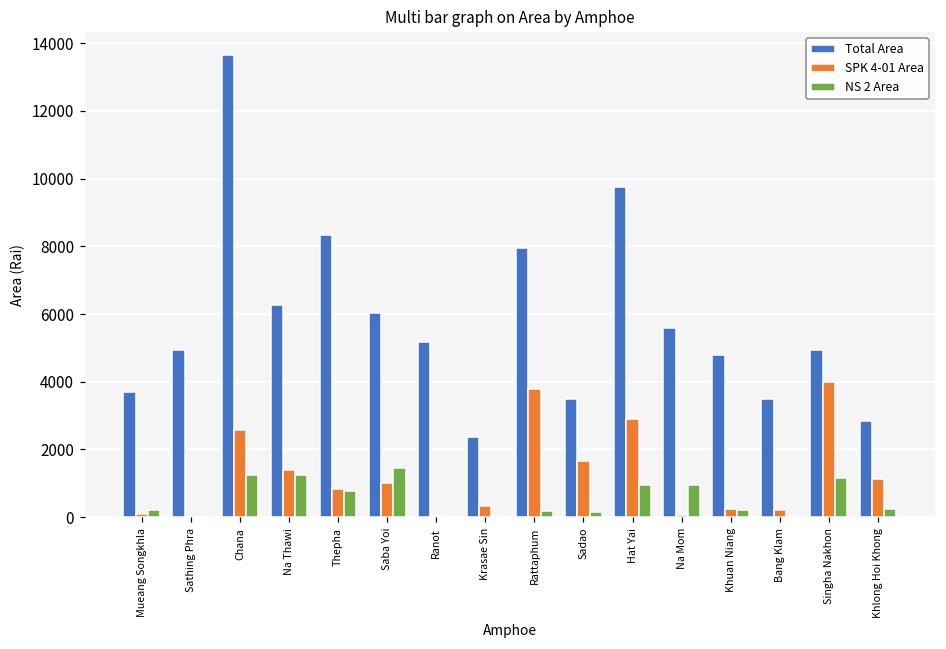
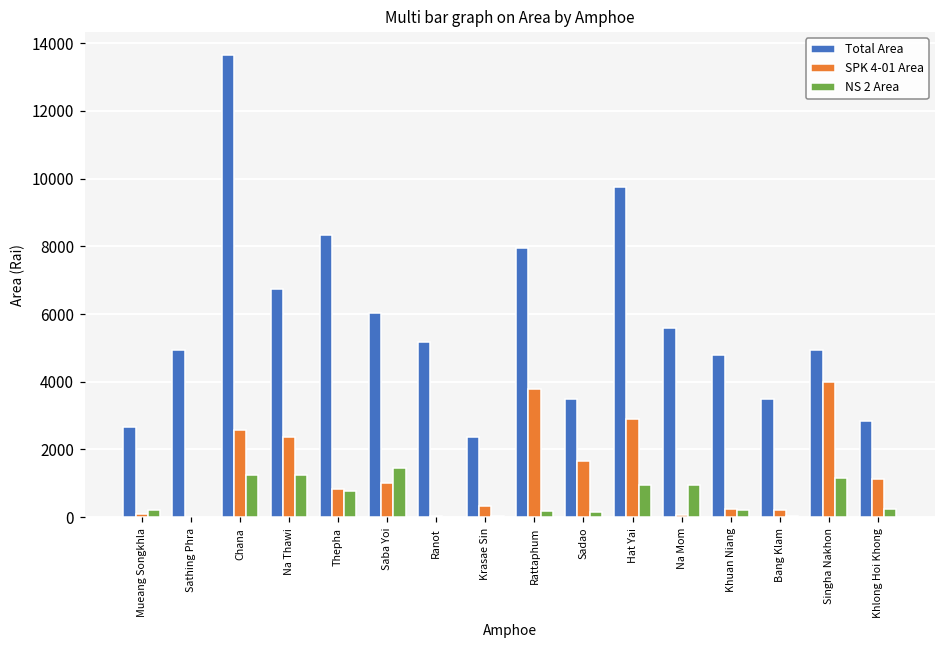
  {
    "Total Area": {
-     "Mueang Songkhla": 3700,
+     "Mueang Songkhla": 2700,
      "Sathing Phra": 4900,
      "Chana": 13600,
-     "Na Thawi": 6300,
+     "Na Thawi": 6700,
      "Thepha": 8300,
      "Saba Yoi": 6000,
      "Ranot": 5200,
      "Krasae Sin": 2400,
      "Rattaphum": 8000,
      "Sadao": 3500,
      "Hat Yai": 9800,
      "Na Mom": 5600,
      "Khuan Niang": 4800,
      "Bang Klam": 3500,
      "Singha Nakhon": 4900,
      "Khlong Hoi Khong": 2800
    },
    "SPK 4-01 Area": {
      "Mueang Songkhla": 100,
      "Chana": 2600,
-     "Na Thawi": 1400,
+     "Na Thawi": 2400,
      "Thepha": 800,
      "Saba Yoi": 1000,
      "Krasae Sin": 300,
      "Rattaphum": 3800,
      "Sadao": 1700,
      "Hat Yai": 2900,
      "Khuan Niang": 200,
      "Bang Klam": 200,
      "Singha Nakhon": 4000,
      "Khlong Hoi Khong": 1100
    },
    "NS 2 Area": {
      "Mueang Songkhla": 200,
      "Sathing Phra": 0,
      "Chana": 1200,
      "Na Thawi": 1200,
      "Thepha": 800,
      "Saba Yoi": 1400,
      "Rattaphum": 200,
      "Sadao": 200,
      "Hat Yai": 900,
      "Na Mom": 900,
      "Khuan Niang": 200,
      "Singha Nakhon": 1200,
      "Khlong Hoi Khong": 200
    }
  }
